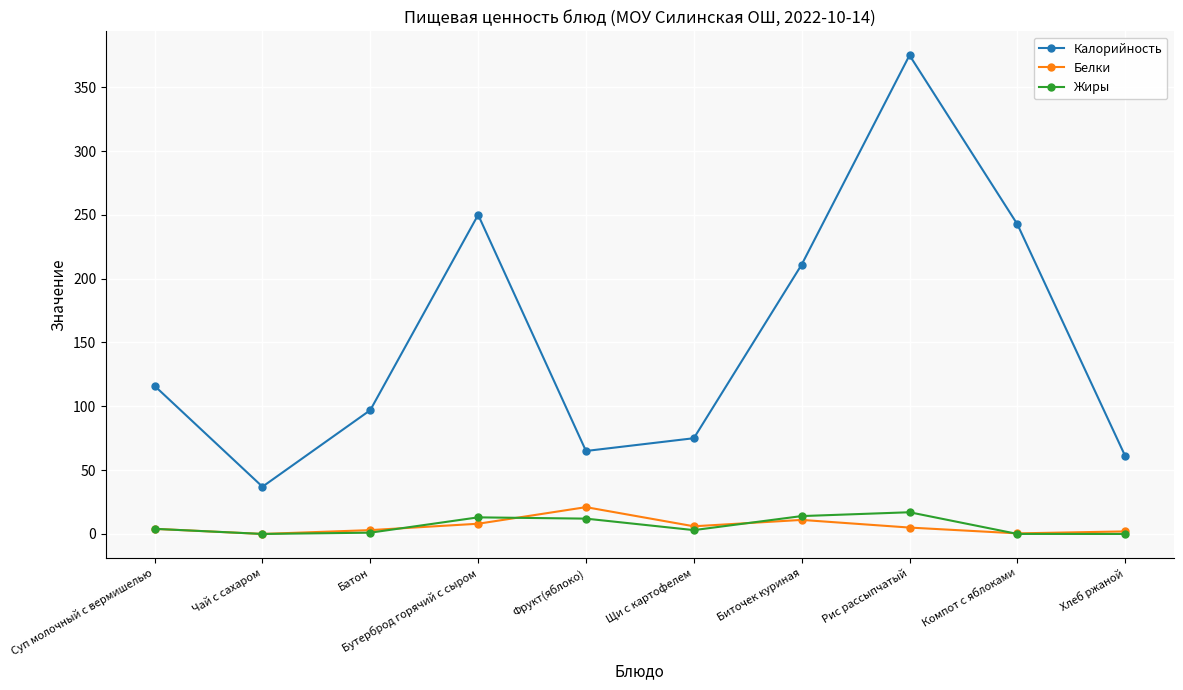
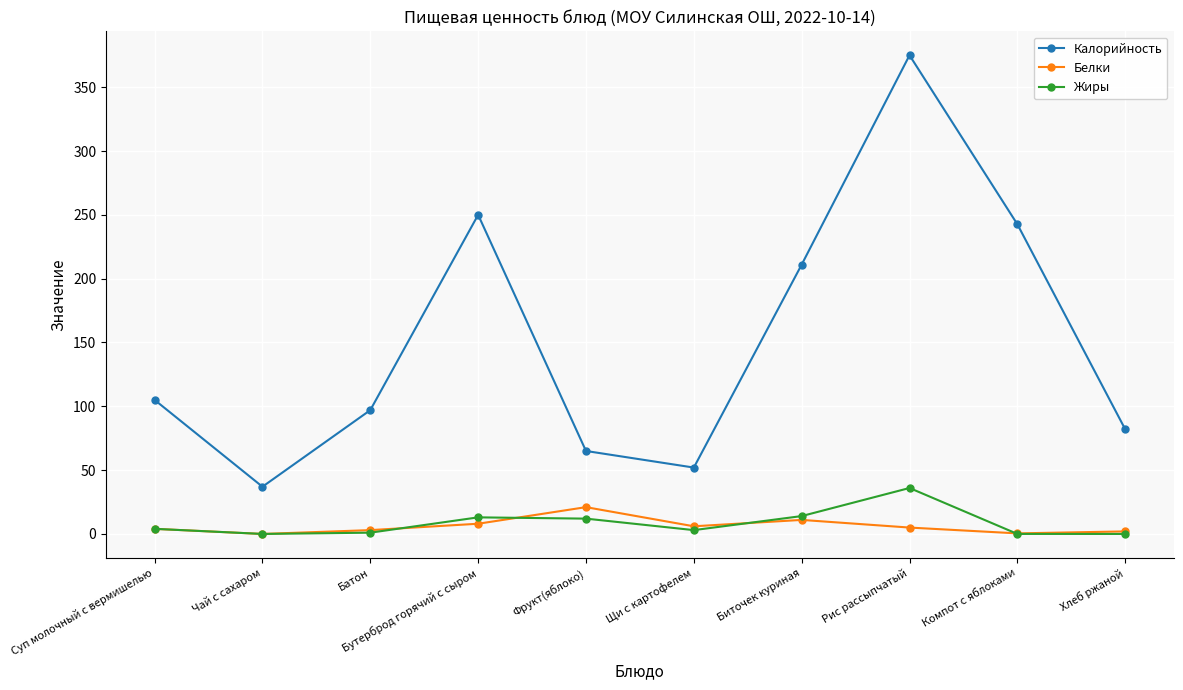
  {
    "Калорийность": {
-     "Суп молочный с вермишелью": 116,
+     "Суп молочный с вермишелью": 105,
      "Чай с сахаром": 37,
      "Батон": 97,
      "Бутерброд горячий с сыром": 250,
      "Фрукт(яблоко)": 65,
-     "Щи с картофелем": 75,
+     "Щи с картофелем": 52,
      "Биточек куриная": 211,
      "Рис рассыпчатый": 375,
      "Компот с яблоками": 243,
-     "Хлеб ржаной": 61
+     "Хлеб ржаной": 82
    },
    "Белки": {
      "Батон": 3,
      "Бутерброд горячий с сыром": 8,
      "Фрукт(яблоко)": 21,
      "Щи с картофелем": 6,
      "Биточек куриная": 11,
      "Рис рассыпчатый": 5
    },
    "Жиры": {
      "Батон": 1,
      "Бутерброд горячий с сыром": 13,
      "Фрукт(яблоко)": 12,
      "Щи с картофелем": 3,
      "Биточек куриная": 14,
-     "Рис рассыпчатый": 17
+     "Рис рассыпчатый": 36
    }
  }
